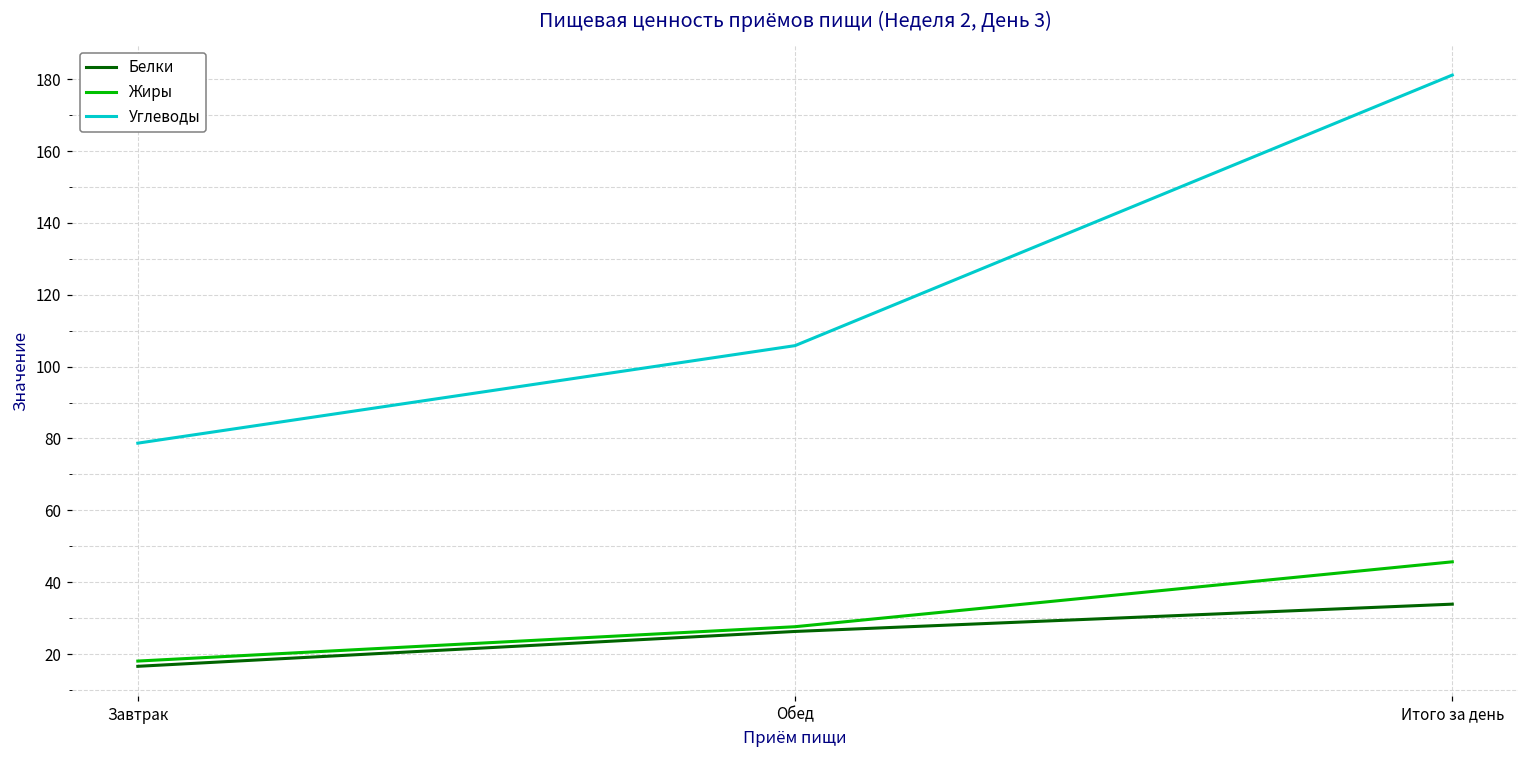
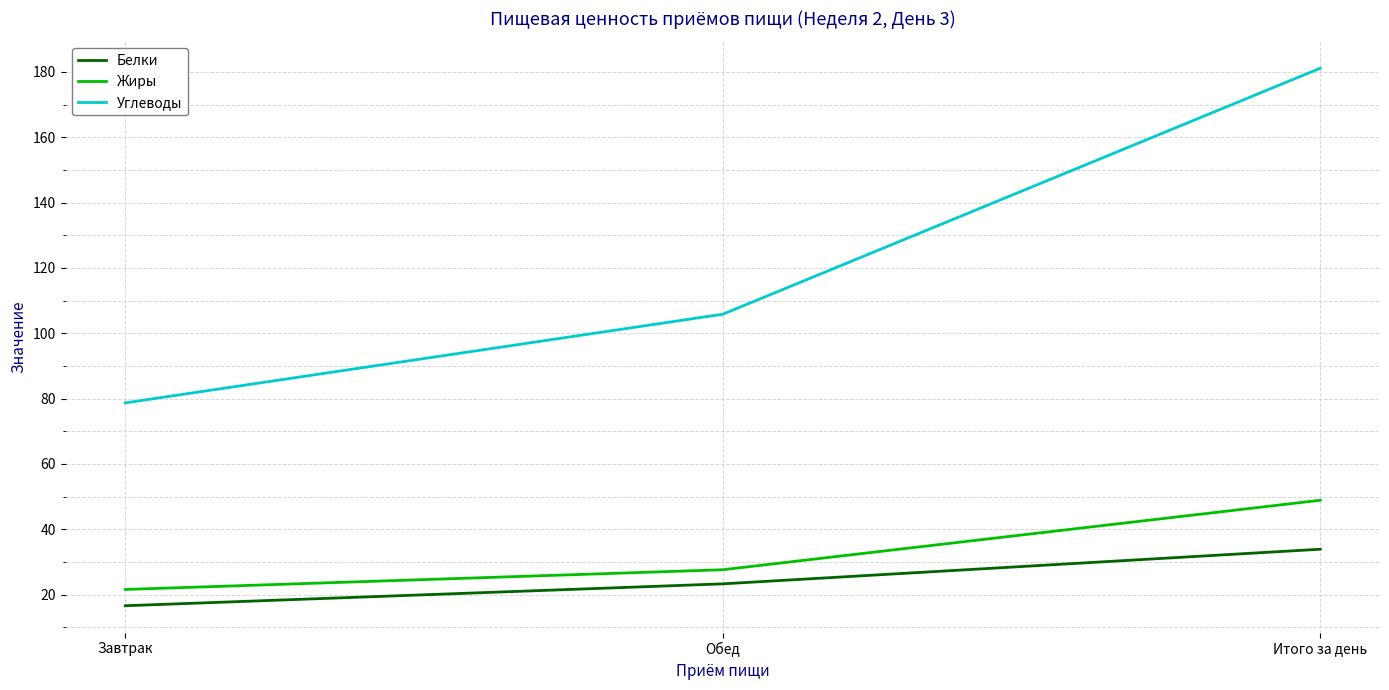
  {
    "Белки": {
      "Завтрак": 17,
-     "Обед": 26,
+     "Обед": 23,
      "Итого за день": 34
    },
    "Жиры": {
-     "Завтрак": 18,
+     "Завтрак": 22,
      "Обед": 28,
-     "Итого за день": 46
+     "Итого за день": 49
    },
    "Углеводы": {
      "Завтрак": 79,
      "Обед": 106,
      "Итого за день": 181
    }
  }
